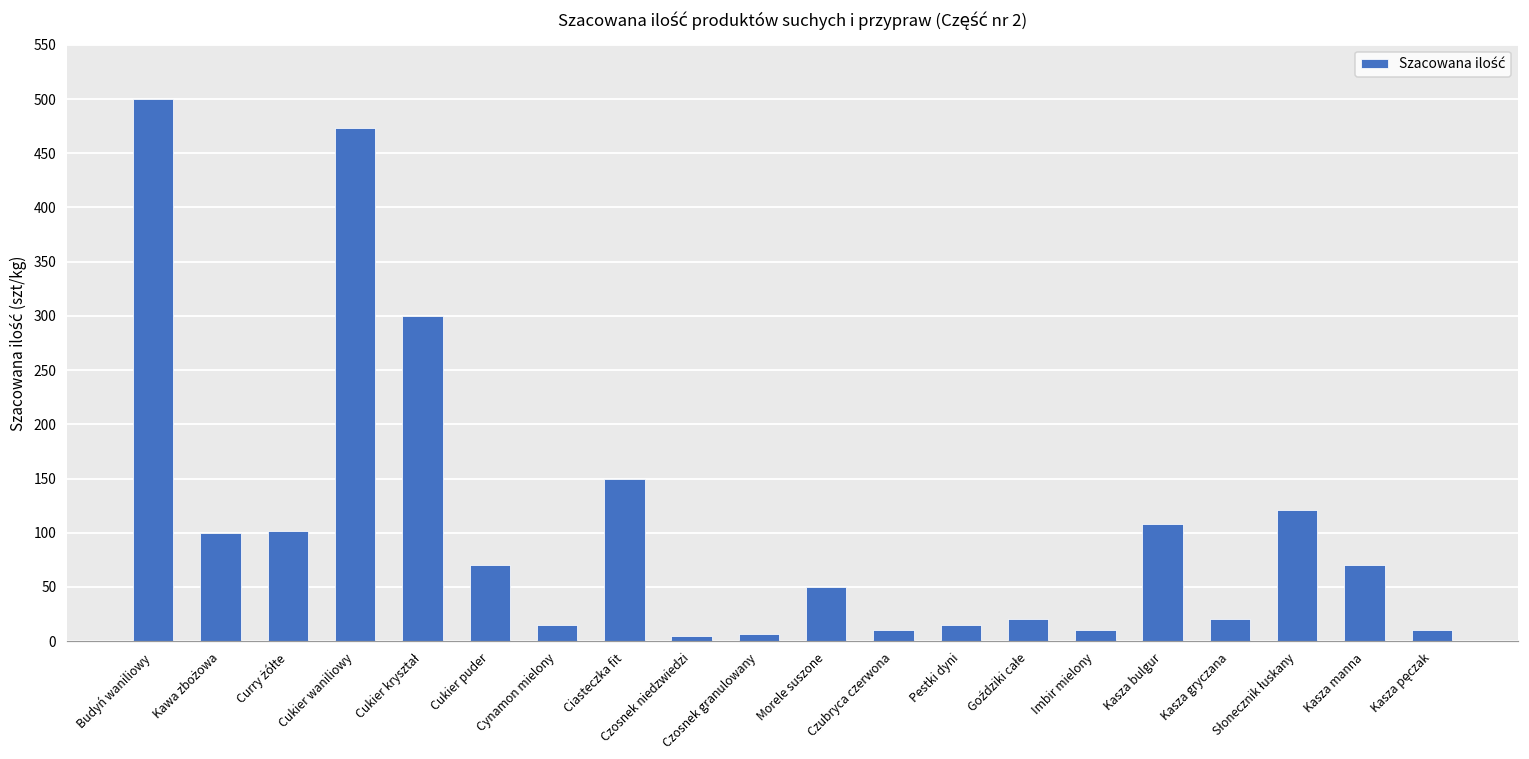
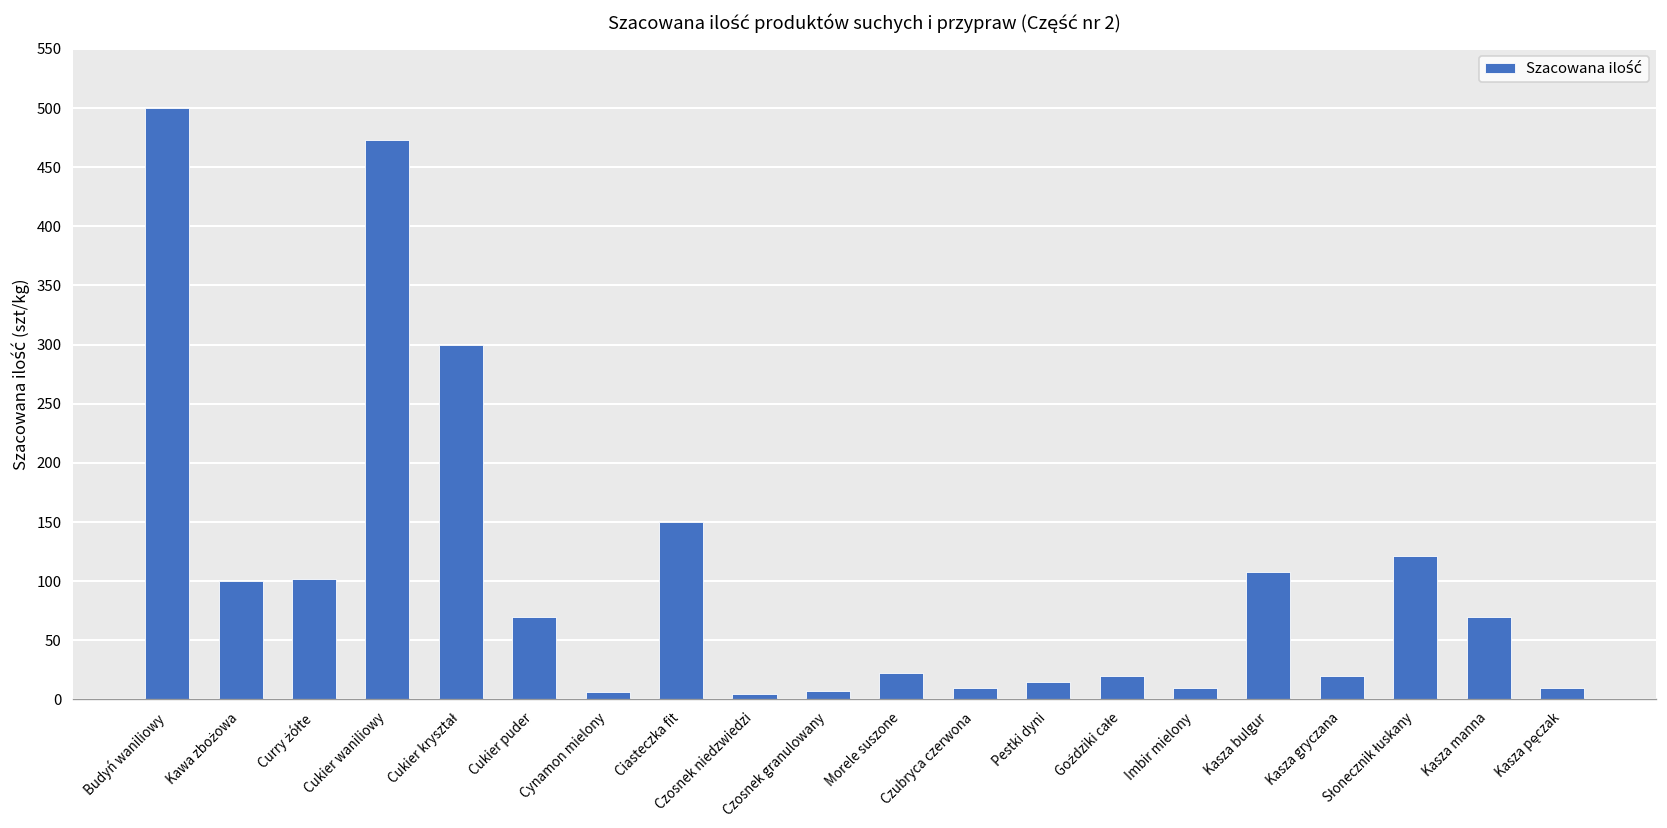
  {
    "Budyń waniliowy": 500,
    "Kawa zbożowa": 100,
    "Curry żółte": 100,
    "Cukier waniliowy": 470,
    "Cukier kryształ": 300,
    "Cukier puder": 70,
-   "Cynamon mielony": 20,
+   "Cynamon mielony": 10,
    "Ciasteczka fit": 150,
    "Czosnek niedzwiedzi": 10,
    "Czosnek granulowany": 10,
-   "Morele suszone": 50,
+   "Morele suszone": 20,
    "Czubryca czerwona": 10,
    "Pestki dyni": 20,
    "Goździki całe": 20,
    "Imbir mielony": 10,
    "Kasza bulgur": 110,
    "Kasza gryczana": 20,
    "Słonecznik łuskany": 120,
    "Kasza manna": 70,
    "Kasza pęczak": 10
  }
